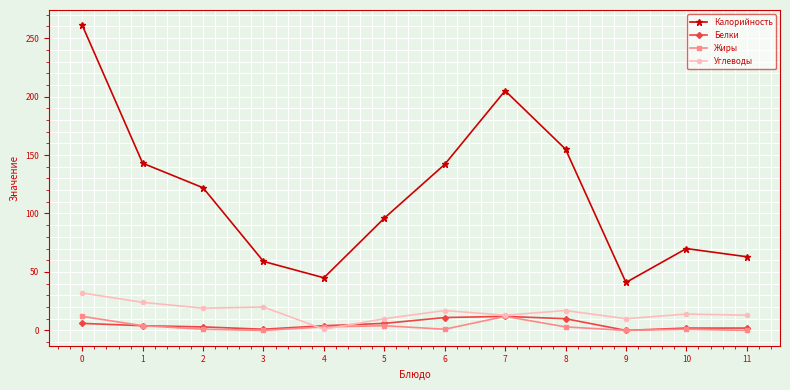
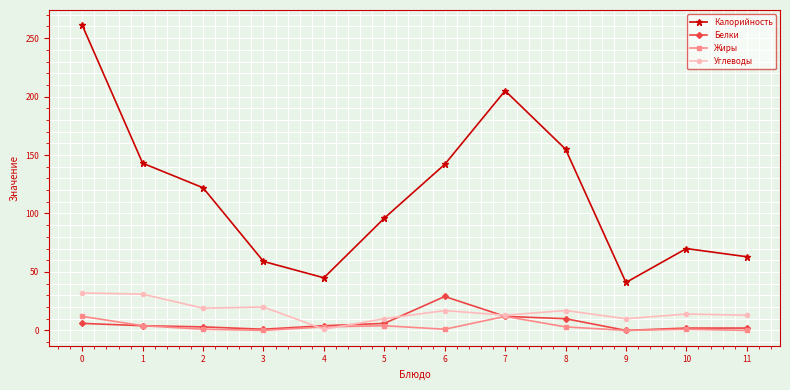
  {
    "Калорийность": {
      "0": 261,
      "1": 143,
      "2": 122,
      "3": 59,
      "4": 45,
      "5": 96,
      "6": 142,
      "7": 205,
      "8": 155,
      "9": 41,
      "10": 70,
      "11": 63
    },
    "Белки": {
      "0": 6,
-     "6": 11,
+     "6": 29,
      "8": 10
    },
    "Жиры": {
      "0": 12,
      "6": 1,
      "8": 3
    },
    "Углеводы": {
      "0": 32,
-     "1": 24,
+     "1": 31,
      "2": 19,
      "3": 20,
      "5": 10,
      "6": 17,
      "8": 17,
      "9": 10,
      "10": 14,
      "11": 13
    }
  }
